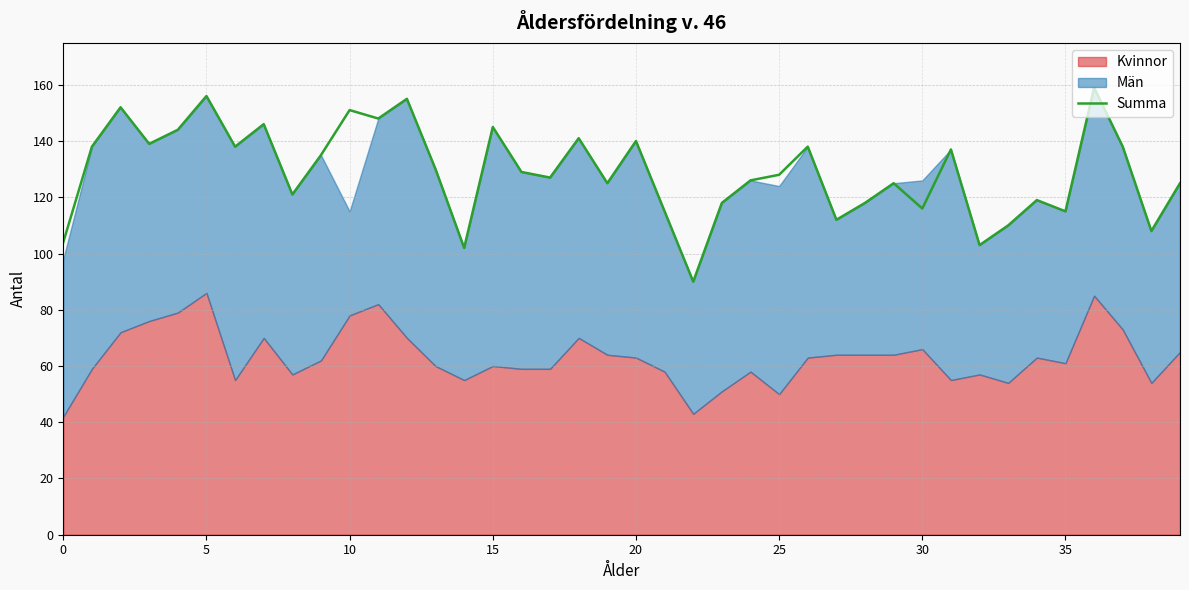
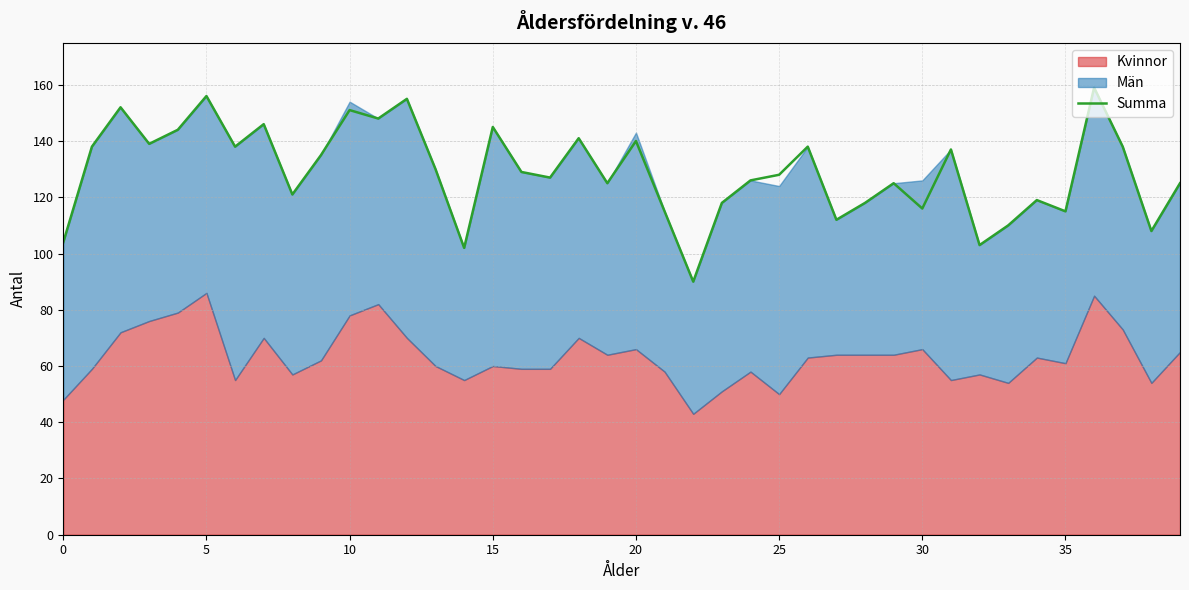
  {
    "Kvinnor": {
-     "0": 42,
+     "0": 48,
      "5": 86,
      "10": 78,
      "15": 60,
-     "20": 63,
+     "20": 66,
      "25": 50,
      "30": 66,
      "35": 61
    },
    "Summa": {
      "10": 151,
      "25": 128,
      "30": 116
    },
    "Män": {
-     "10": 37,
+     "10": 76,
      "25": 74,
      "30": 60
    }
  }
